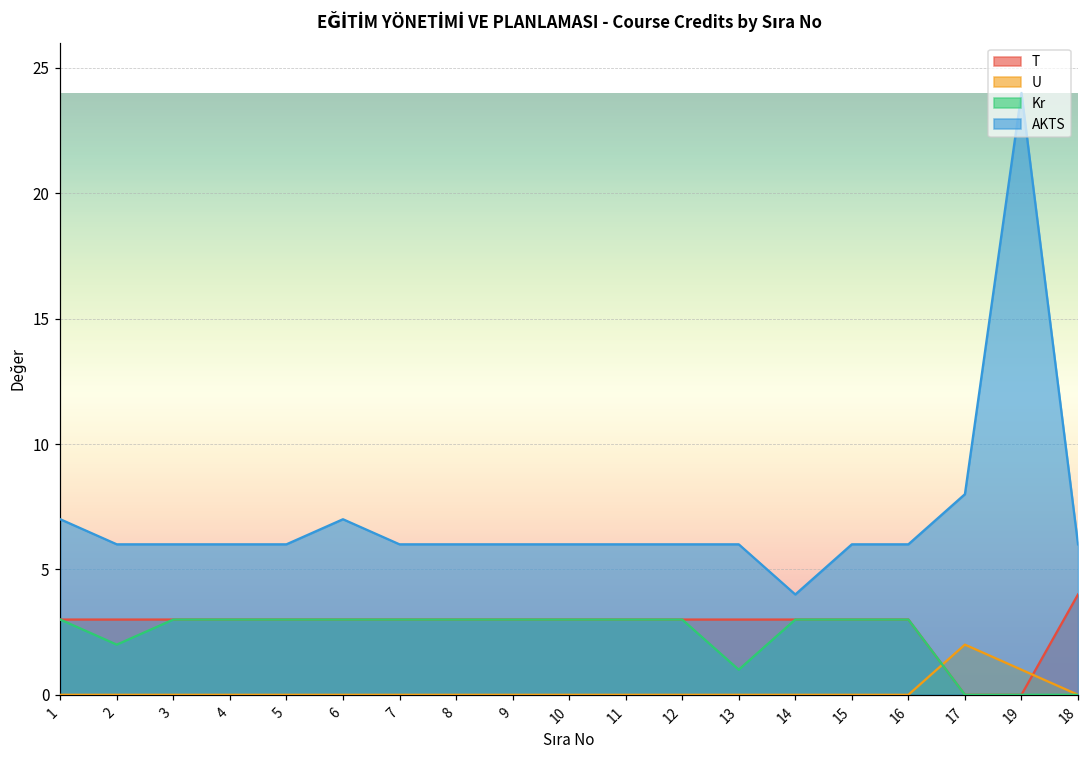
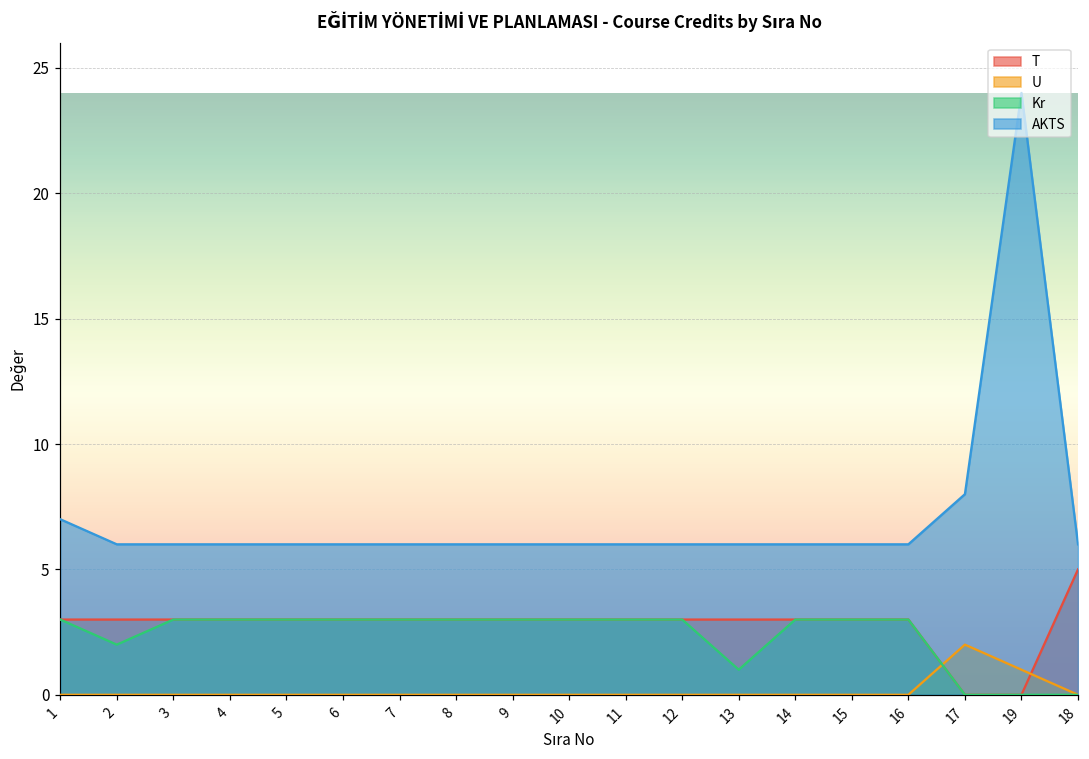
  {
    "T": {
      "2": 3,
      "13": 3,
-     "18": 4
+     "18": 5
    },
    "U": {
      "1": 0,
      "2": 0,
      "3": 0,
      "4": 0,
      "5": 0,
      "6": 0,
      "7": 0,
      "8": 0,
      "9": 0,
      "10": 0,
      "11": 0,
      "12": 0,
      "13": 0,
      "14": 0,
      "15": 0,
      "16": 0,
      "17": 2,
      "19": 1
    },
    "Kr": {
      "2": 2,
      "13": 1
    },
    "AKTS": {
      "1": 7,
      "2": 6,
      "3": 6,
      "4": 6,
      "5": 6,
-     "6": 7,
+     "6": 6,
      "7": 6,
      "8": 6,
      "9": 6,
      "10": 6,
      "11": 6,
      "12": 6,
      "13": 6,
-     "14": 4,
+     "14": 6,
      "15": 6,
      "16": 6,
      "17": 8,
      "18": 6
    }
  }
